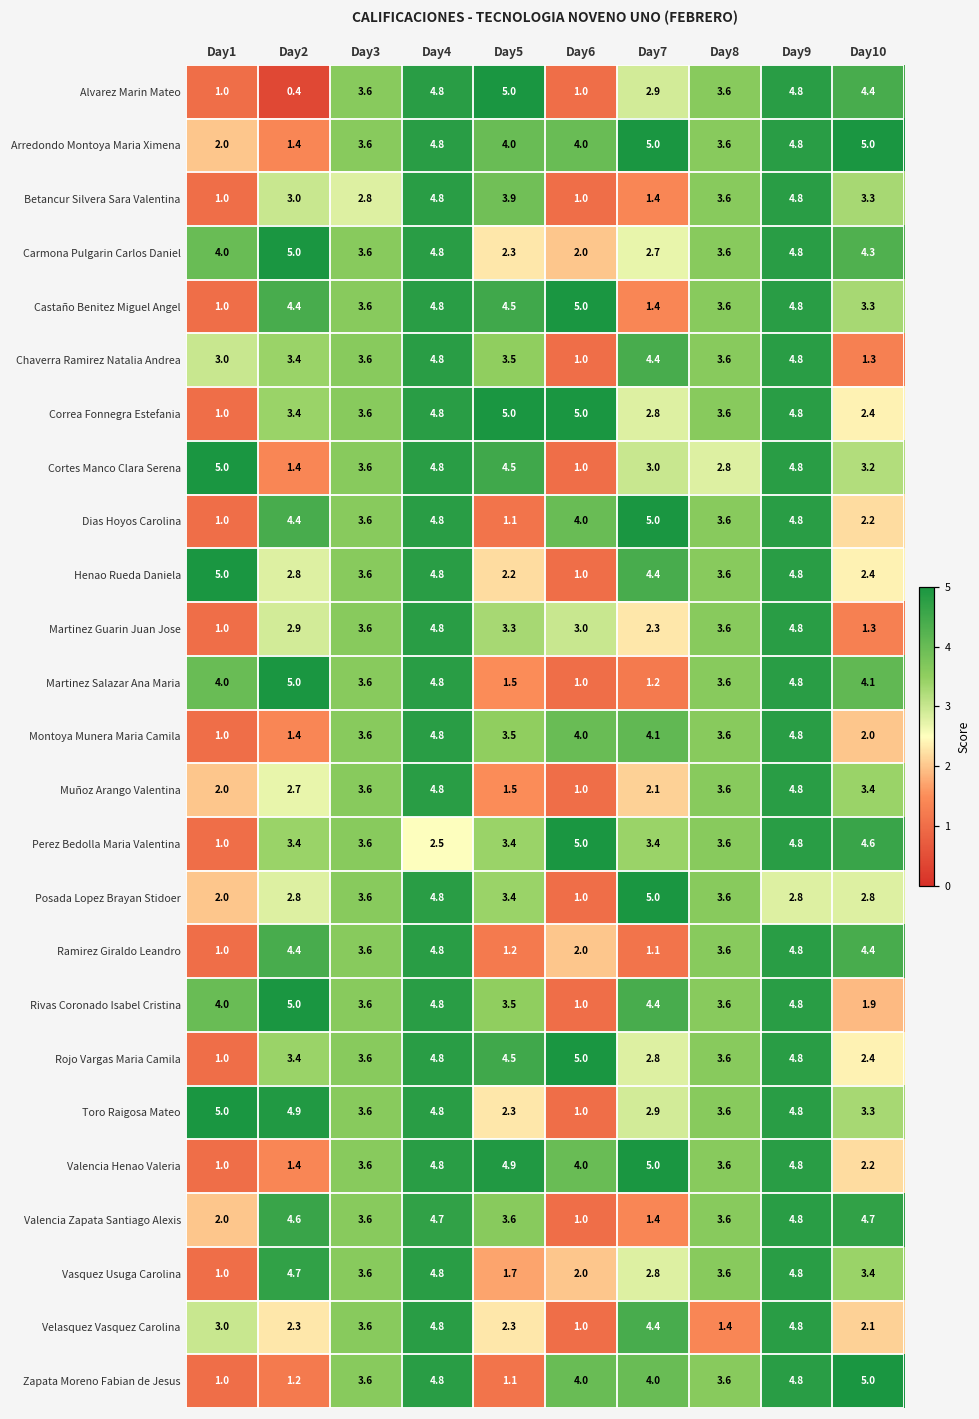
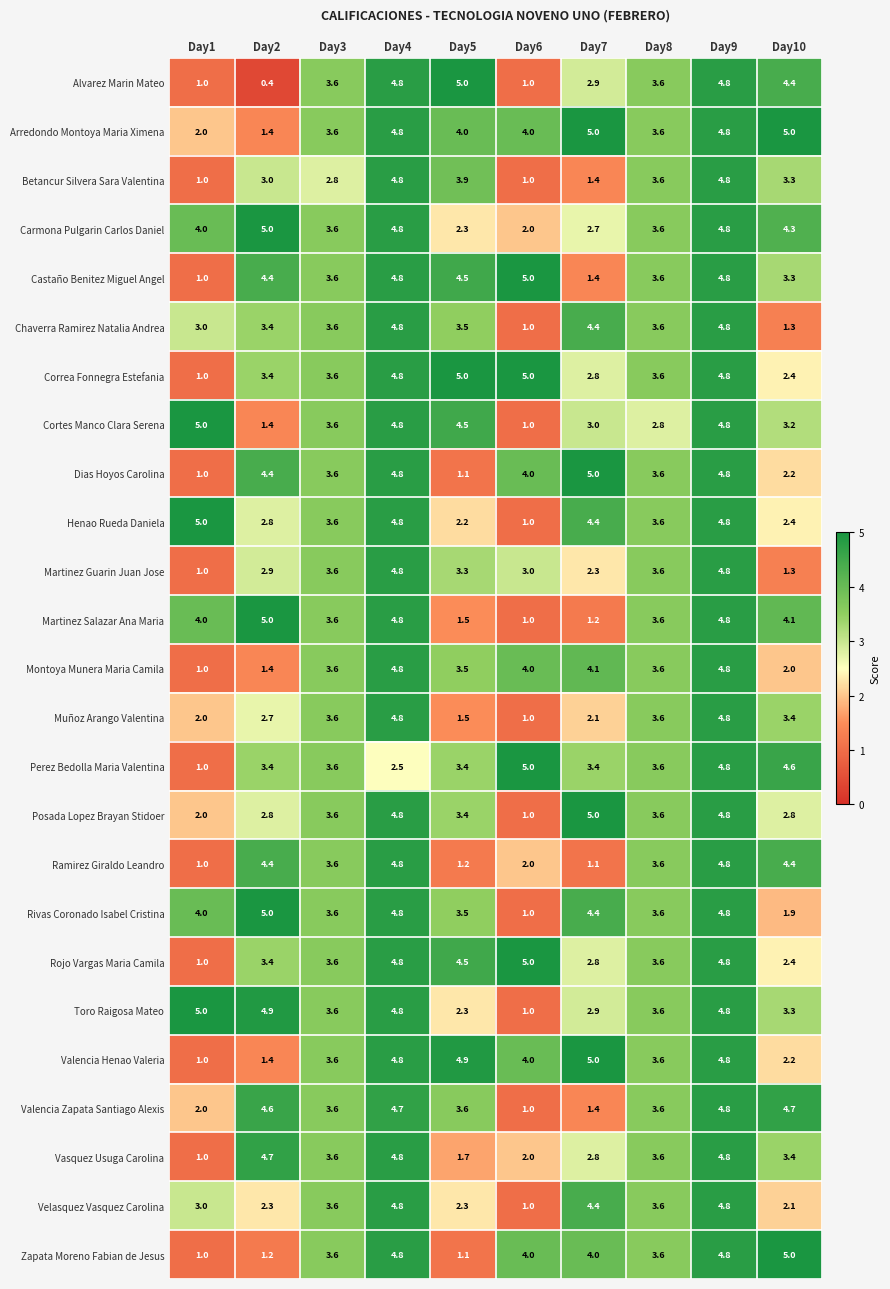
  {
    "Posada Lopez Brayan Stidoer": {
      "Day1": 2.0,
      "Day2": 2.8,
      "Day3": 3.6,
      "Day4": 4.8,
      "Day5": 3.4,
      "Day6": 1.0,
      "Day7": 5.0,
      "Day8": 3.6,
-     "Day9": 2.8,
+     "Day9": 4.8,
      "Day10": 2.8
    },
    "Velasquez Vasquez Carolina": {
      "Day1": 3.0,
      "Day2": 2.3,
      "Day3": 3.6,
      "Day4": 4.8,
      "Day5": 2.3,
      "Day6": 1.0,
      "Day7": 4.4,
-     "Day8": 1.4,
+     "Day8": 3.6,
      "Day9": 4.8,
      "Day10": 2.1
    }
  }
